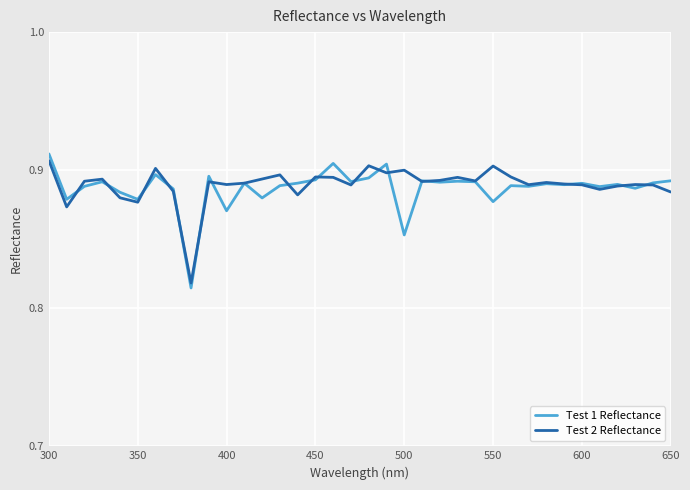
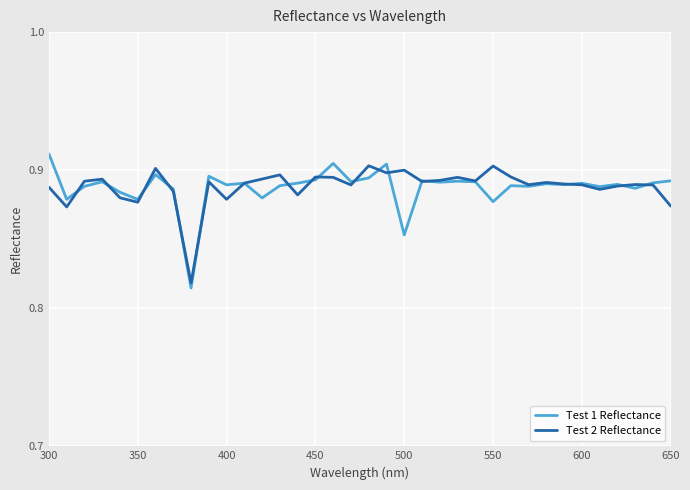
  {
    "Test 1 Reflectance": {
      "300": 0.912,
      "350": 0.879,
-     "400": 0.871,
+     "400": 0.889,
      "450": 0.893,
      "500": 0.853,
      "550": 0.877,
      "650": 0.892
    },
    "Test 2 Reflectance": {
-     "300": 0.907,
+     "300": 0.888,
      "350": 0.877,
-     "400": 0.890,
+     "400": 0.879,
      "450": 0.895,
      "500": 0.900,
      "550": 0.903,
-     "650": 0.884
+     "650": 0.874
    }
  }
